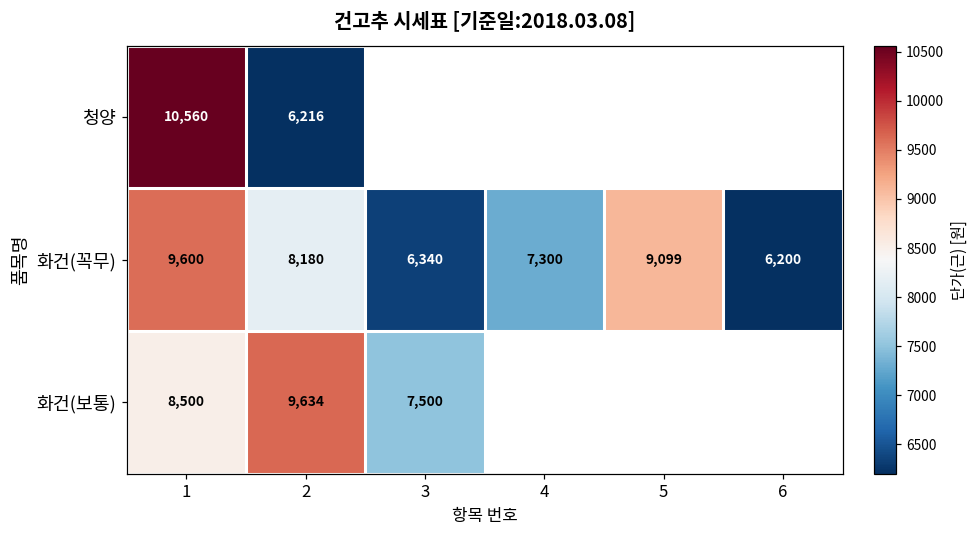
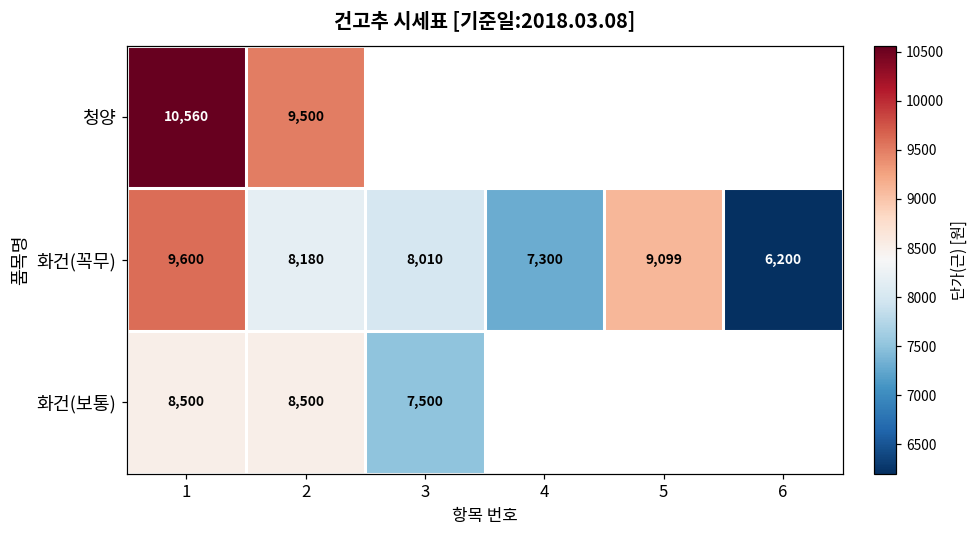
  {
    "청양": {
      "1": "10,560",
-     "2": "6,216"
+     "2": "9,500"
    },
    "화건(꼭무)": {
      "1": "9,600",
      "2": "8,180",
-     "3": "6,340",
+     "3": "8,010",
      "4": "7,300",
      "5": "9,099",
      "6": "6,200"
    },
    "화건(보통)": {
      "1": "8,500",
-     "2": "9,634",
+     "2": "8,500",
      "3": "7,500"
    }
  }
